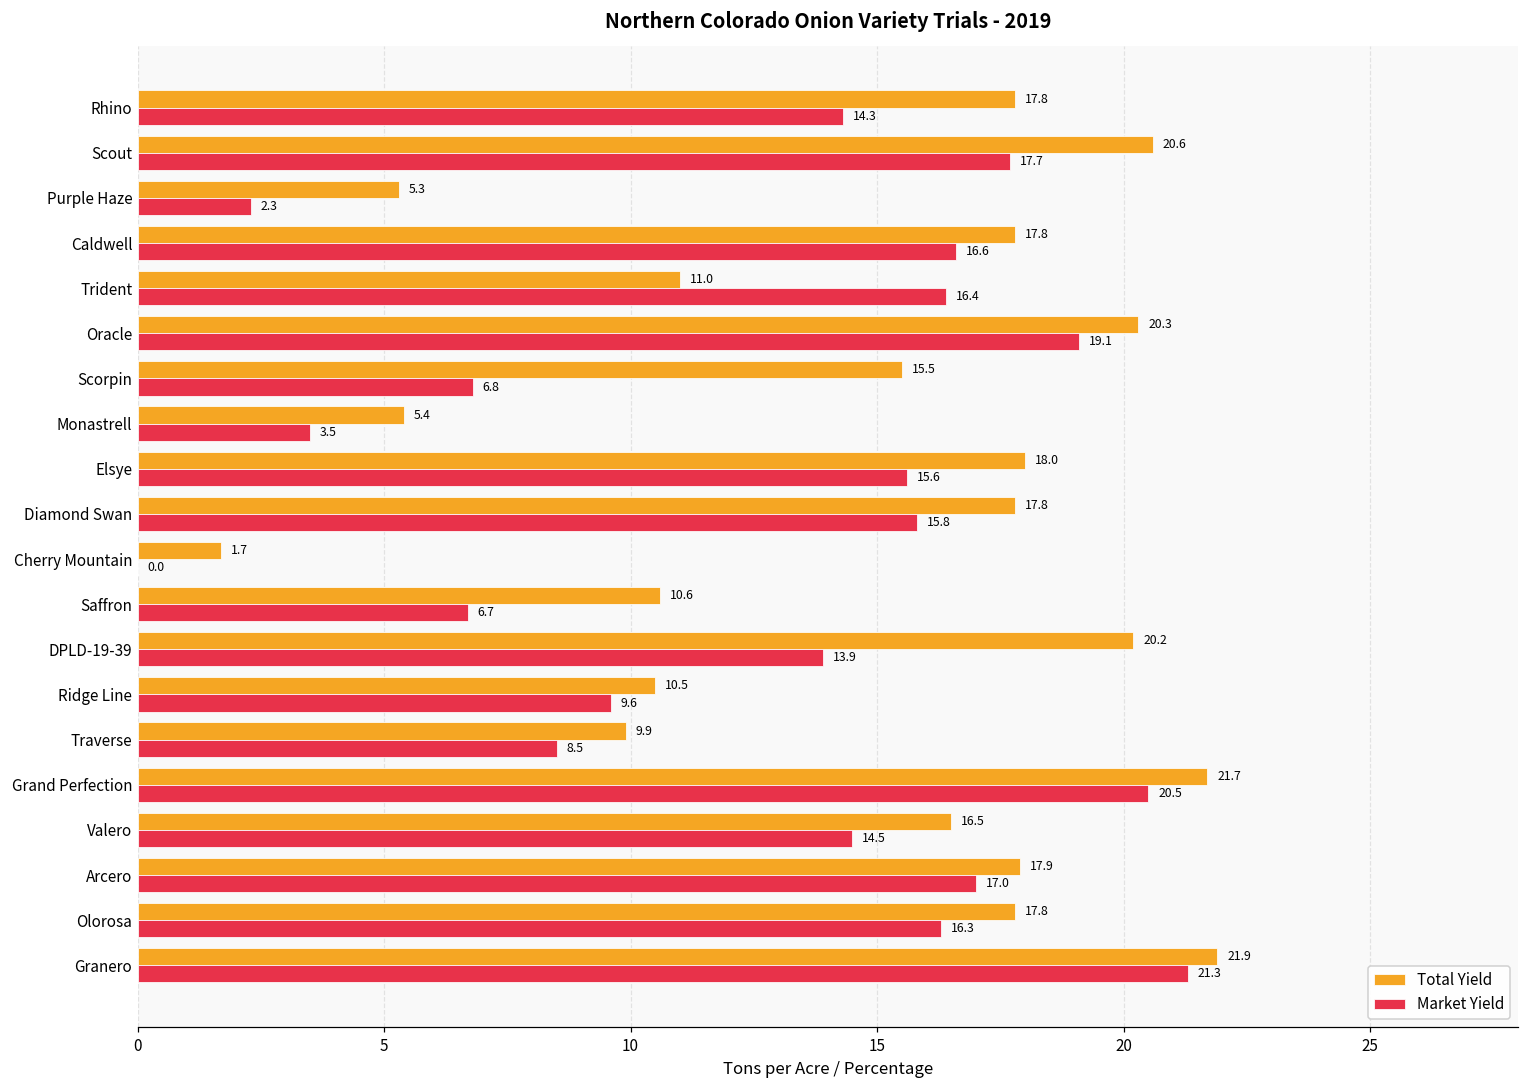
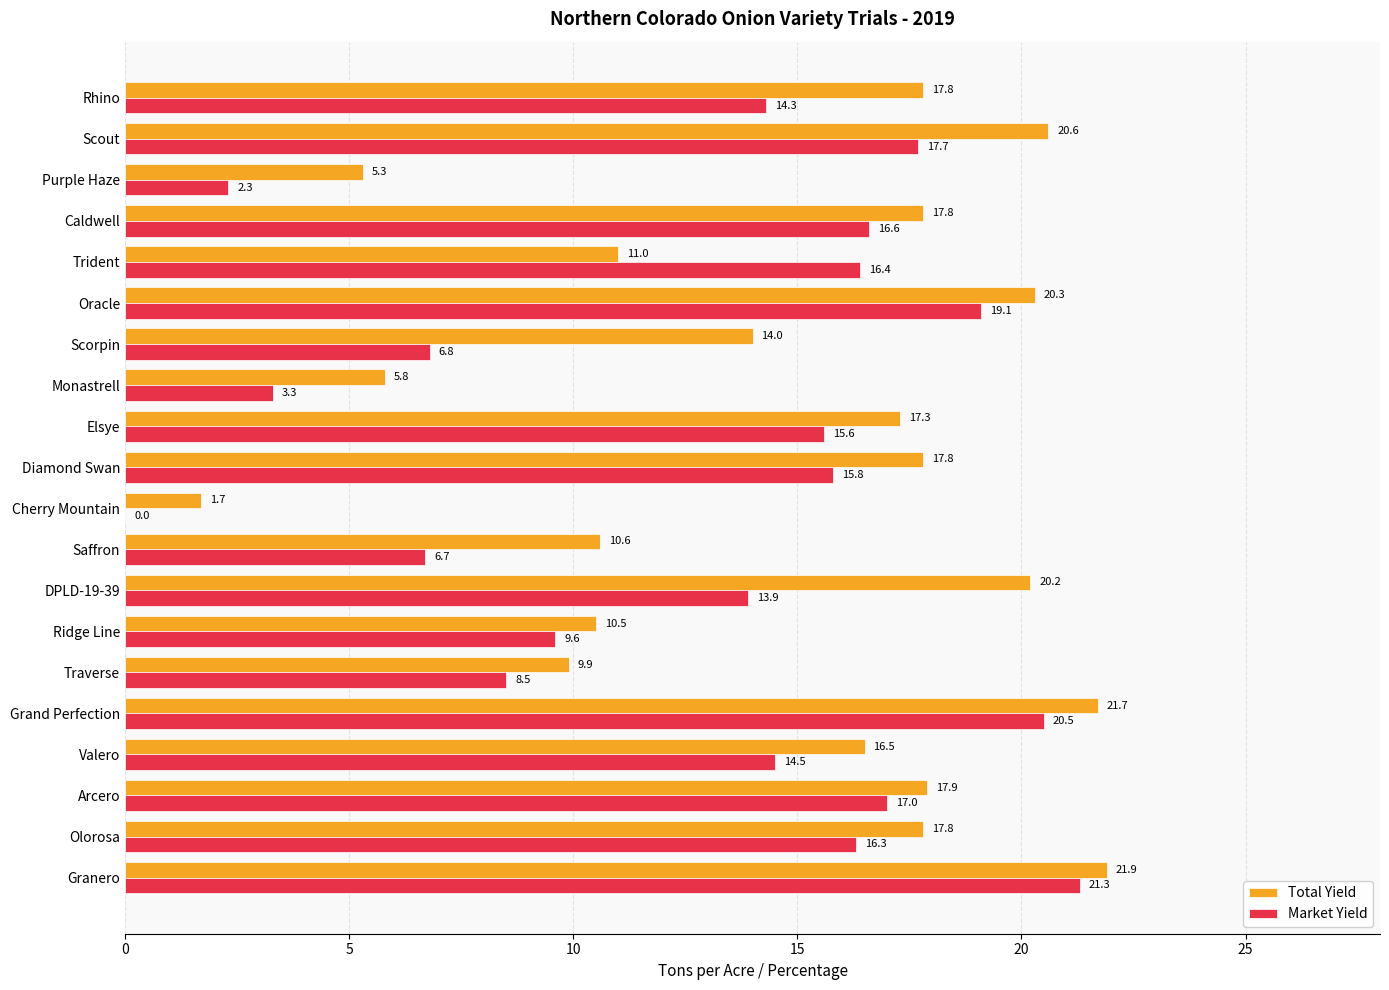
  {
    "Total Yield": {
      "Rhino": 17.8,
      "Scout": 20.6,
      "Purple Haze": 5.3,
      "Caldwell": 17.8,
      "Trident": 11.0,
      "Oracle": 20.3,
-     "Scorpin": 15.5,
-     "Monastrell": 5.4,
-     "Elsye": 18.0,
+     "Scorpin": 14.0,
+     "Monastrell": 5.8,
+     "Elsye": 17.3,
      "Diamond Swan": 17.8,
      "Cherry Mountain": 1.7,
      "Saffron": 10.6,
      "DPLD-19-39": 20.2,
      "Ridge Line": 10.5,
      "Traverse": 9.9,
      "Grand Perfection": 21.7,
      "Valero": 16.5,
      "Arcero": 17.9,
      "Olorosa": 17.8,
      "Granero": 21.9
    },
    "Market Yield": {
      "Rhino": 14.3,
      "Scout": 17.7,
      "Purple Haze": 2.3,
      "Caldwell": 16.6,
      "Trident": 16.4,
      "Oracle": 19.1,
      "Scorpin": 6.8,
-     "Monastrell": 3.5,
+     "Monastrell": 3.3,
      "Elsye": 15.6,
      "Diamond Swan": 15.8,
      "Cherry Mountain": 0.0,
      "Saffron": 6.7,
      "DPLD-19-39": 13.9,
      "Ridge Line": 9.6,
      "Traverse": 8.5,
      "Grand Perfection": 20.5,
      "Valero": 14.5,
      "Arcero": 17.0,
      "Olorosa": 16.3,
      "Granero": 21.3
    }
  }
